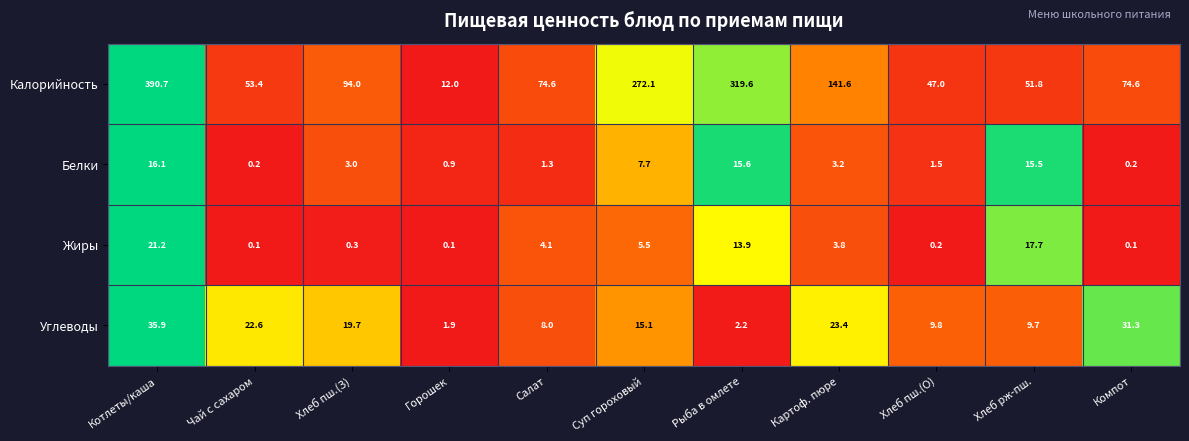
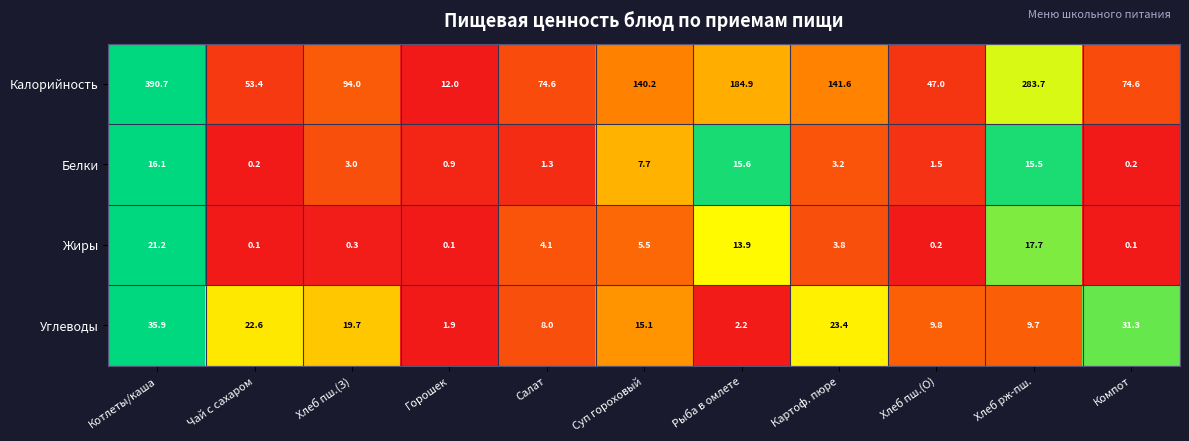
  {
    "Калорийность": {
      "Котлеты/каша": 390.7,
      "Чай с сахаром": 53.4,
      "Хлеб пш.(З)": 94.0,
      "Горошек": 12.0,
      "Салат": 74.6,
-     "Суп гороховый": 272.1,
-     "Рыба в омлете": 319.6,
+     "Суп гороховый": 140.2,
+     "Рыба в омлете": 184.9,
      "Картоф. пюре": 141.6,
      "Хлеб пш.(О)": 47.0,
-     "Хлеб рж-пш.": 51.8,
+     "Хлеб рж-пш.": 283.7,
      "Компот": 74.6
    },
    "Белки": {
      "Котлеты/каша": 16.1,
      "Чай с сахаром": 0.2,
      "Хлеб пш.(З)": 3.0,
      "Горошек": 0.9,
      "Салат": 1.3,
      "Суп гороховый": 7.7,
      "Рыба в омлете": 15.6,
      "Картоф. пюре": 3.2,
      "Хлеб пш.(О)": 1.5,
      "Хлеб рж-пш.": 15.5,
      "Компот": 0.2
    },
    "Жиры": {
      "Котлеты/каша": 21.2,
      "Чай с сахаром": 0.1,
      "Хлеб пш.(З)": 0.3,
      "Горошек": 0.1,
      "Салат": 4.1,
      "Суп гороховый": 5.5,
      "Рыба в омлете": 13.9,
      "Картоф. пюре": 3.8,
      "Хлеб пш.(О)": 0.2,
      "Хлеб рж-пш.": 17.7,
      "Компот": 0.1
    },
    "Углеводы": {
      "Котлеты/каша": 35.9,
      "Чай с сахаром": 22.6,
      "Хлеб пш.(З)": 19.7,
      "Горошек": 1.9,
      "Салат": 8.0,
      "Суп гороховый": 15.1,
      "Рыба в омлете": 2.2,
      "Картоф. пюре": 23.4,
      "Хлеб пш.(О)": 9.8,
      "Хлеб рж-пш.": 9.7,
      "Компот": 31.3
    }
  }
